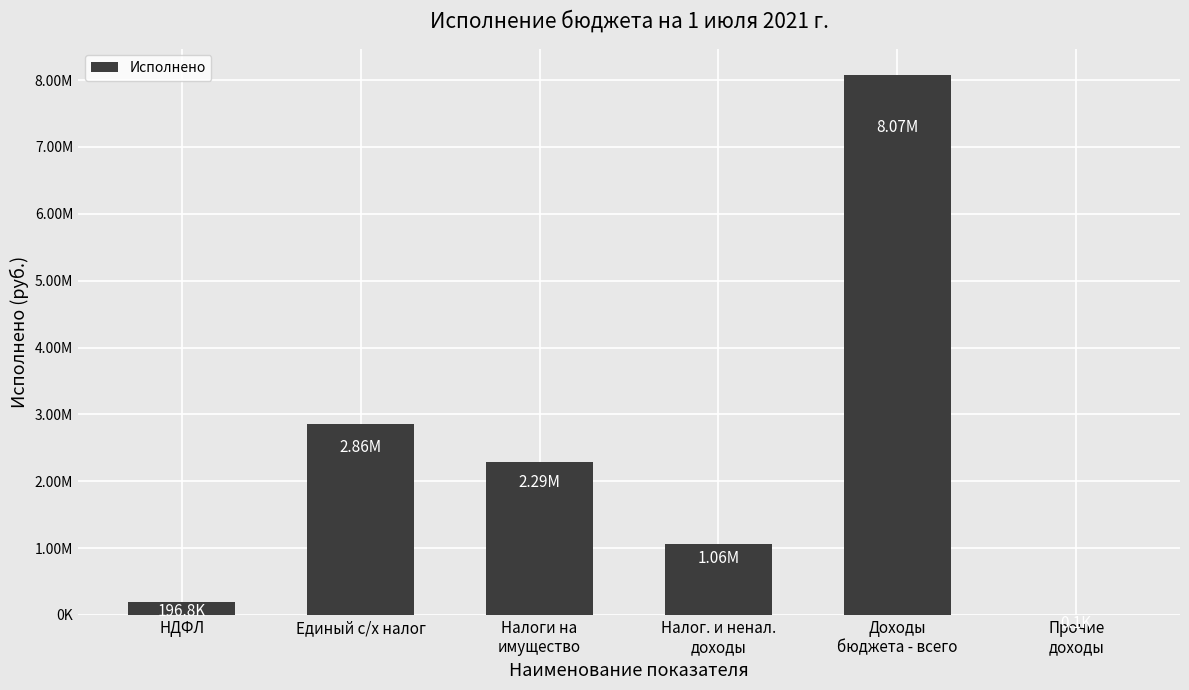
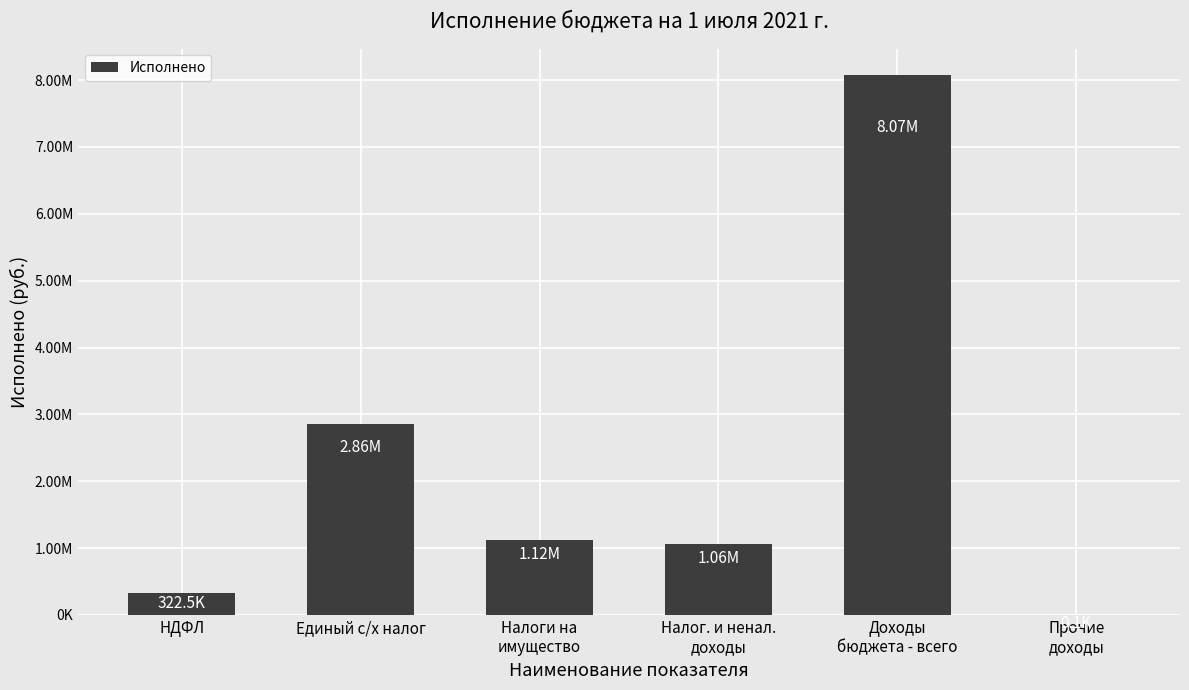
  {
-   "НДФЛ": "196.8K",
+   "НДФЛ": "322.5K",
    "Единый с/х налог": "2.86M",
-   "Налоги на имущество": "2.29M",
+   "Налоги на имущество": "1.12M",
    "Налог. и ненал. доходы": "1.06M",
    "Доходы бюджета - всего": "8.07M"
  }
